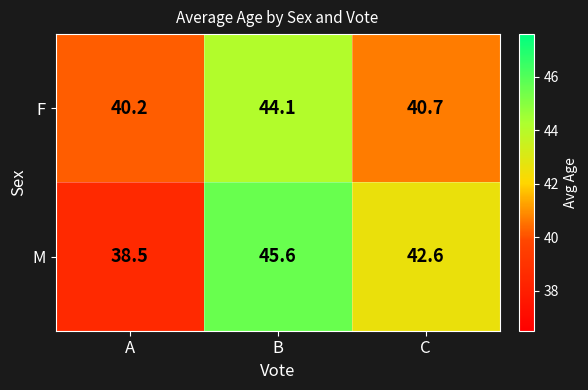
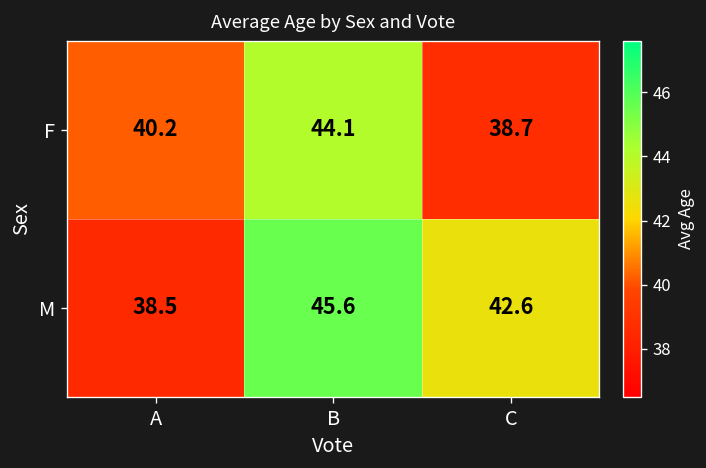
  {
    "F": {
      "A": 40.2,
      "B": 44.1,
-     "C": 40.7
+     "C": 38.7
    },
    "M": {
      "A": 38.5,
      "B": 45.6,
      "C": 42.6
    }
  }
